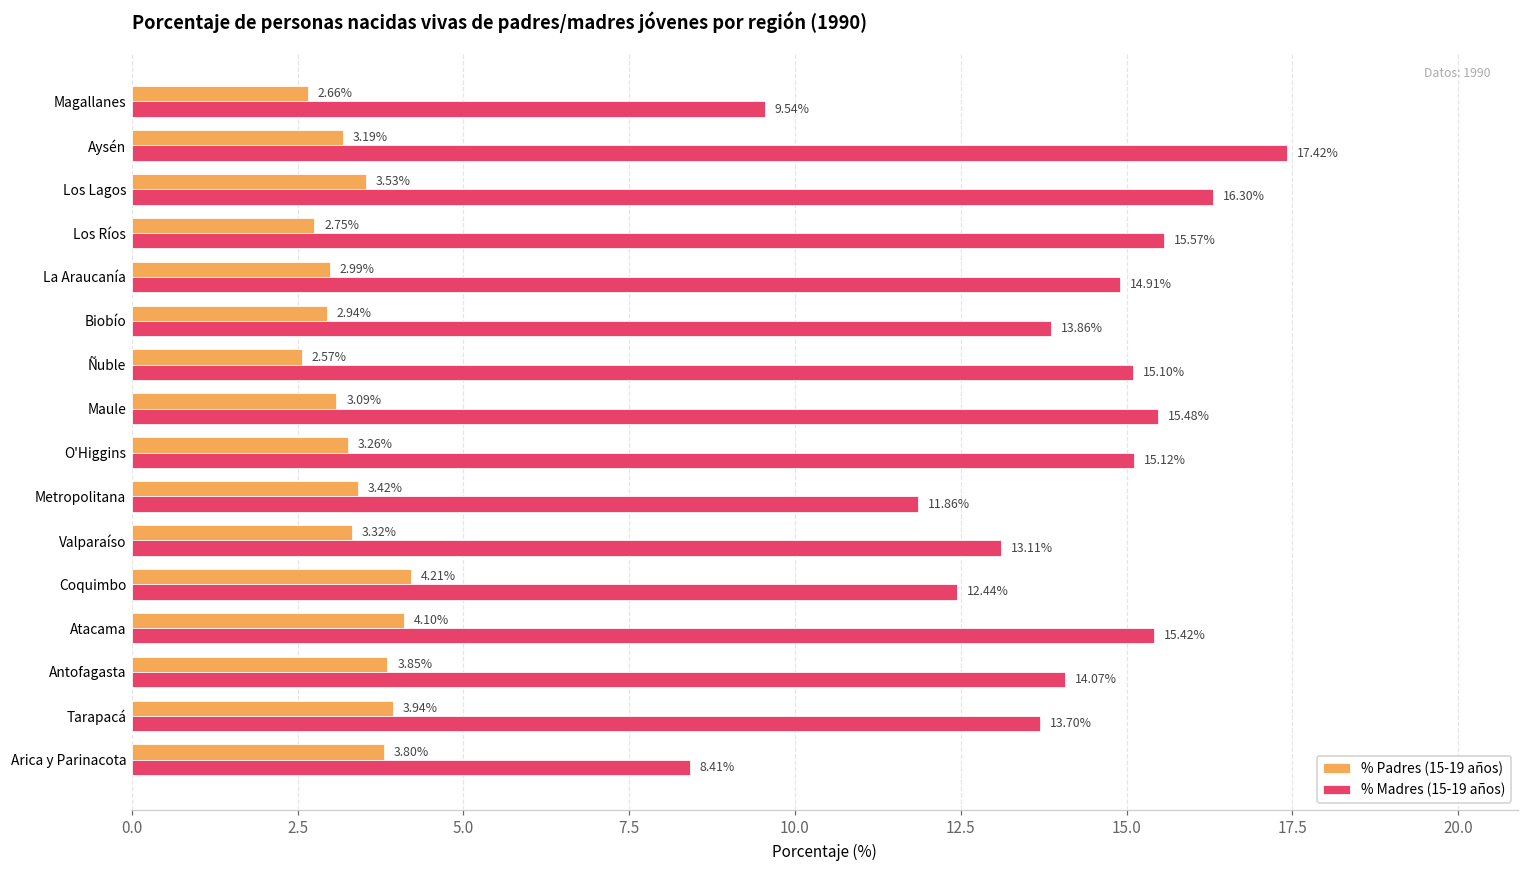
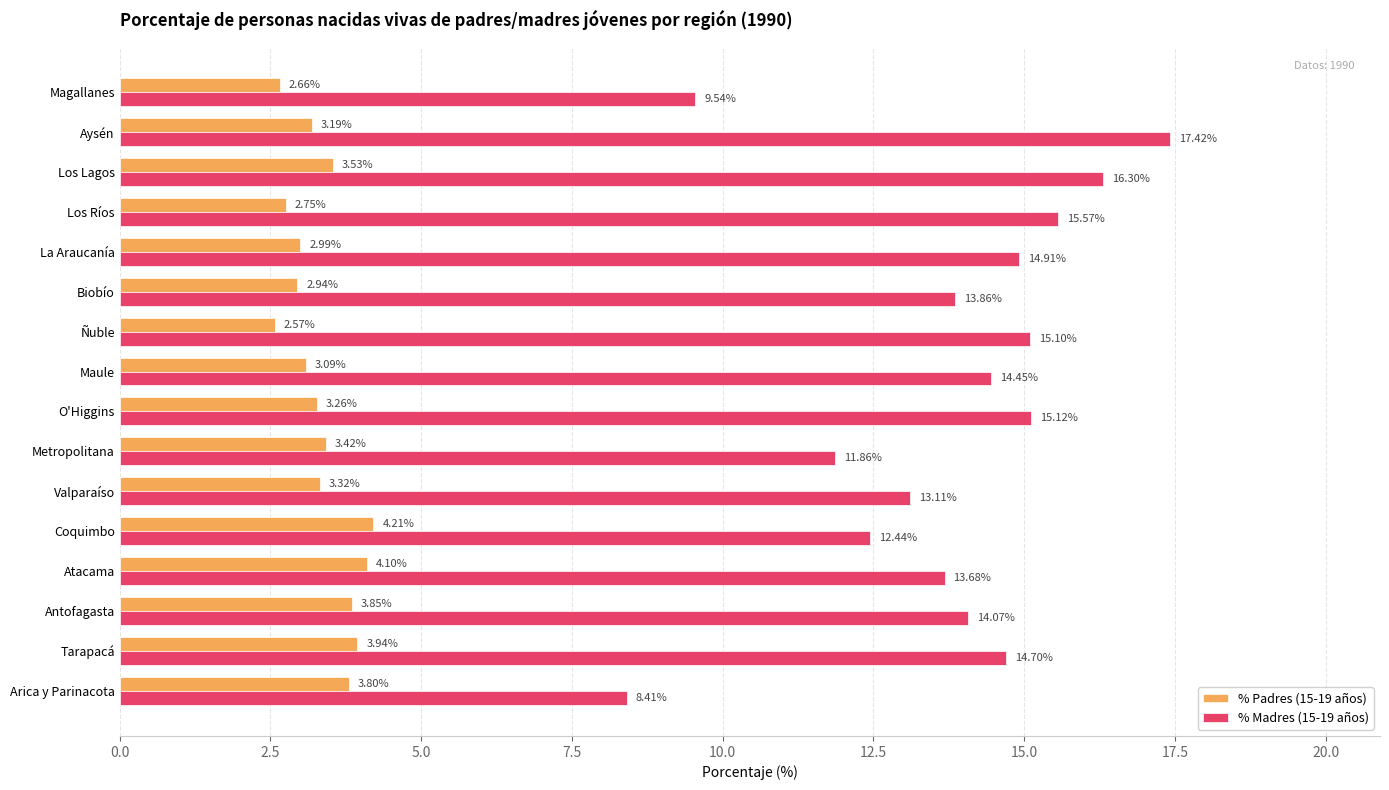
  {
    "% Padres (15-19 años)": {
      "Magallanes": "2.66%",
      "Aysén": "3.19%",
      "Los Lagos": "3.53%",
      "Los Ríos": "2.75%",
      "La Araucanía": "2.99%",
      "Biobío": "2.94%",
      "Ñuble": "2.57%",
      "Maule": "3.09%",
      "O'Higgins": "3.26%",
      "Metropolitana": "3.42%",
      "Valparaíso": "3.32%",
      "Coquimbo": "4.21%",
      "Atacama": "4.10%",
      "Antofagasta": "3.85%",
      "Tarapacá": "3.94%",
      "Arica y Parinacota": "3.80%"
    },
    "% Madres (15-19 años)": {
      "Magallanes": "9.54%",
      "Aysén": "17.42%",
      "Los Lagos": "16.30%",
      "Los Ríos": "15.57%",
      "La Araucanía": "14.91%",
      "Biobío": "13.86%",
      "Ñuble": "15.10%",
-     "Maule": "15.48%",
+     "Maule": "14.45%",
      "O'Higgins": "15.12%",
      "Metropolitana": "11.86%",
      "Valparaíso": "13.11%",
      "Coquimbo": "12.44%",
-     "Atacama": "15.42%",
+     "Atacama": "13.68%",
      "Antofagasta": "14.07%",
-     "Tarapacá": "13.70%",
+     "Tarapacá": "14.70%",
      "Arica y Parinacota": "8.41%"
    }
  }
